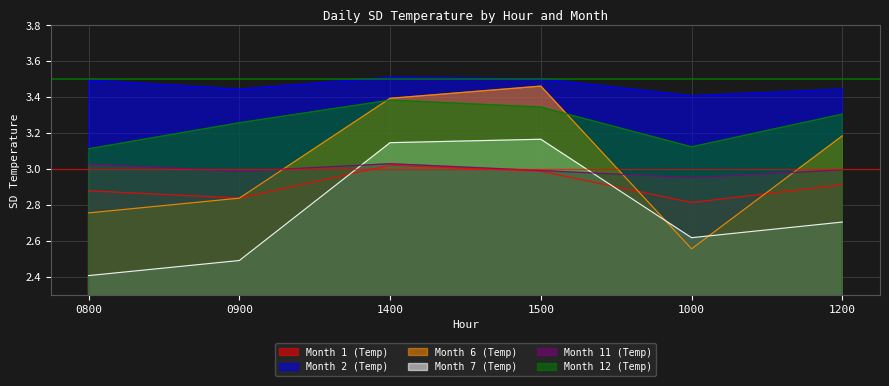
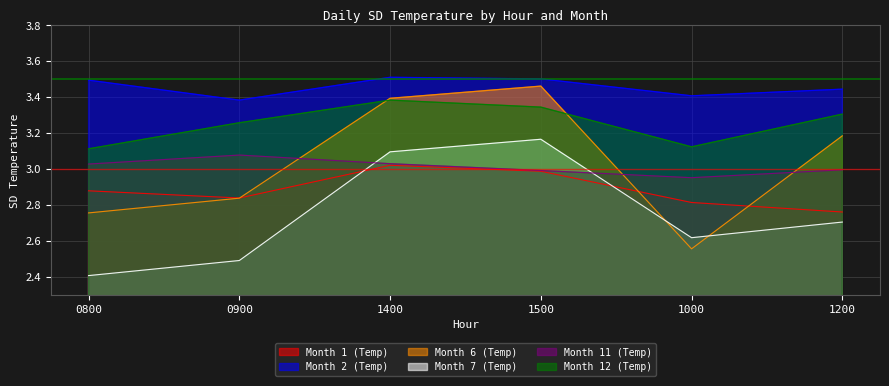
  {
    "Month 1 (Temp)": {
      "0800": 2.88,
      "1000": 2.81,
-     "1200": 2.91
+     "1200": 2.76
    },
    "Month 2 (Temp)": {
      "0800": 3.49,
-     "0900": 3.44,
+     "0900": 3.38,
      "1400": 3.51,
      "1500": 3.50,
      "1000": 3.41,
      "1200": 3.44
    },
    "Month 6 (Temp)": {
      "0800": 2.76,
      "1500": 3.46,
      "1000": 2.56,
      "1200": 3.18
    },
    "Month 7 (Temp)": {
      "0800": 2.41,
      "0900": 2.49,
-     "1400": 3.15,
+     "1400": 3.10,
      "1500": 3.17,
      "1000": 2.62,
      "1200": 2.70
    },
    "Month 11 (Temp)": {
      "0800": 3.03,
-     "0900": 2.99,
+     "0900": 3.08,
      "1000": 2.95,
      "1200": 3.00
    },
    "Month 12 (Temp)": {
      "0800": 3.11,
      "0900": 3.26,
      "1500": 3.34,
      "1000": 3.12,
      "1200": 3.31
    }
  }
